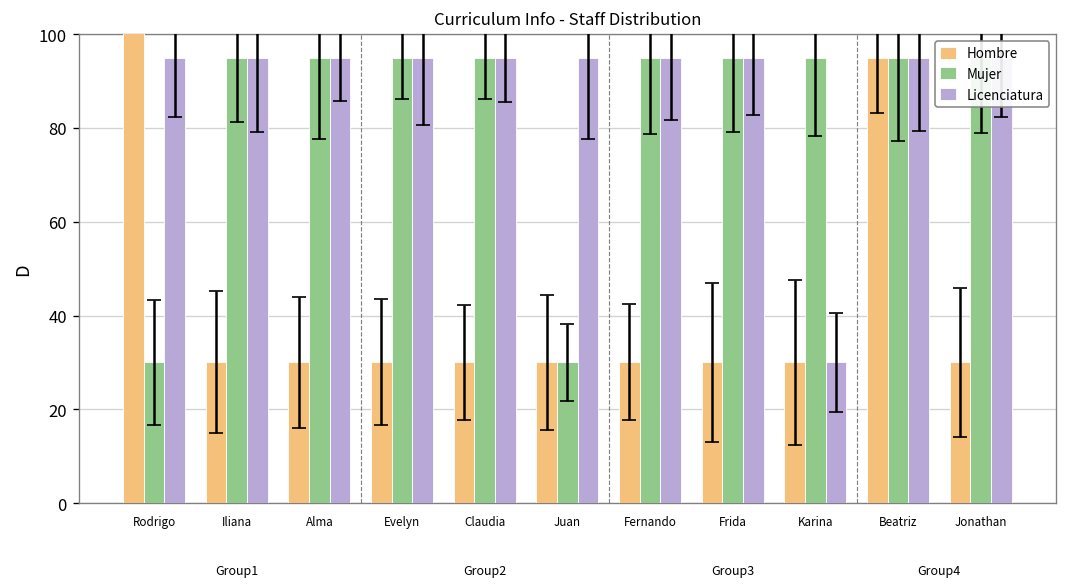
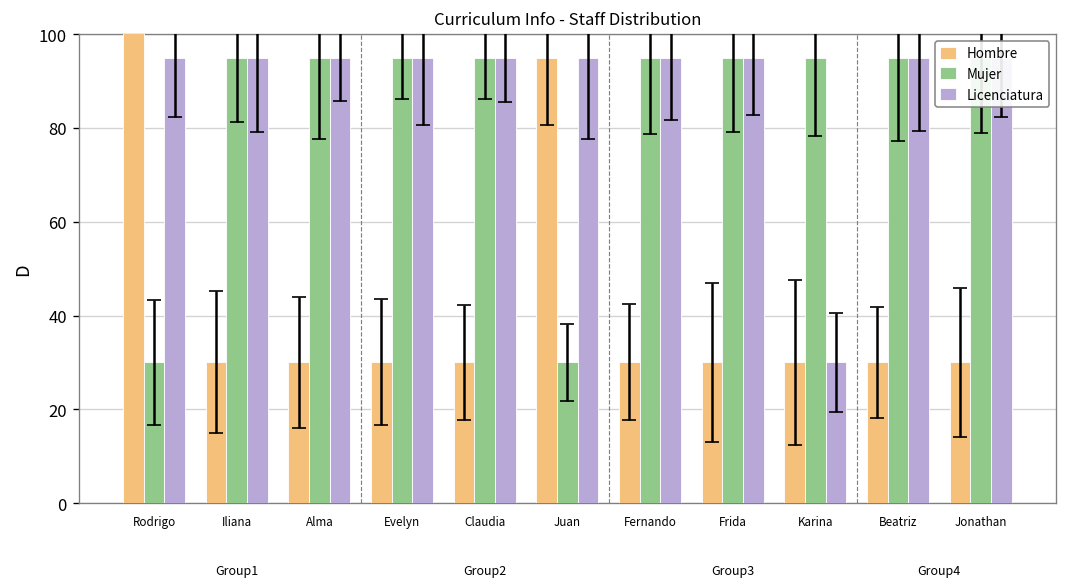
  {
    "Hombre": {
      "Iliana": 30,
      "Alma": 30,
      "Evelyn": 30,
      "Claudia": 30,
-     "Juan": 30,
+     "Juan": 95,
      "Fernando": 30,
      "Frida": 30,
      "Karina": 30,
-     "Beatriz": 95,
+     "Beatriz": 30,
      "Jonathan": 30
    },
    "Mujer": {
      "Rodrigo": 30,
      "Iliana": 95,
      "Alma": 95,
      "Evelyn": 95,
      "Claudia": 95,
      "Juan": 30,
      "Fernando": 95,
      "Frida": 95,
      "Karina": 95,
      "Beatriz": 95
    },
    "Licenciatura": {
      "Rodrigo": 95,
      "Iliana": 95,
      "Alma": 95,
      "Evelyn": 95,
      "Claudia": 95,
      "Juan": 95,
      "Fernando": 95,
      "Frida": 95,
      "Karina": 30,
      "Beatriz": 95
    }
  }
